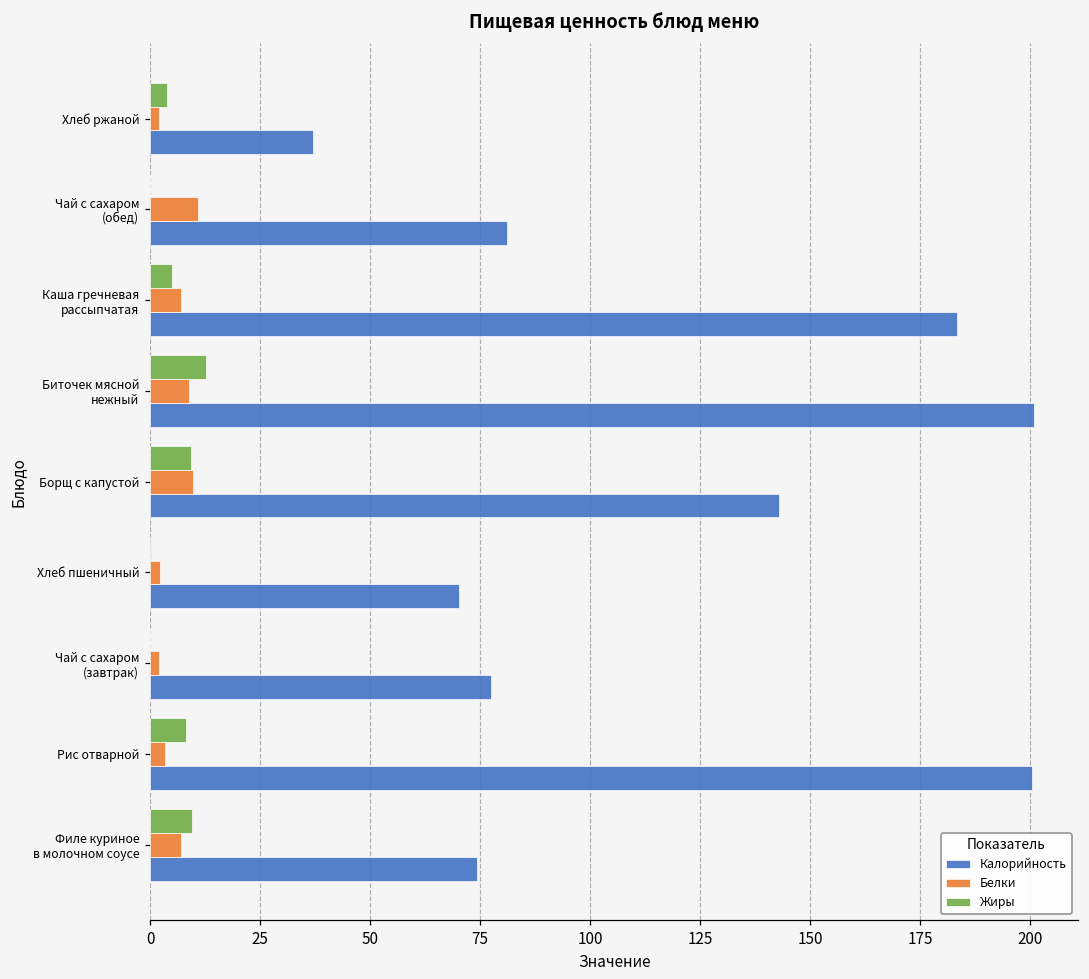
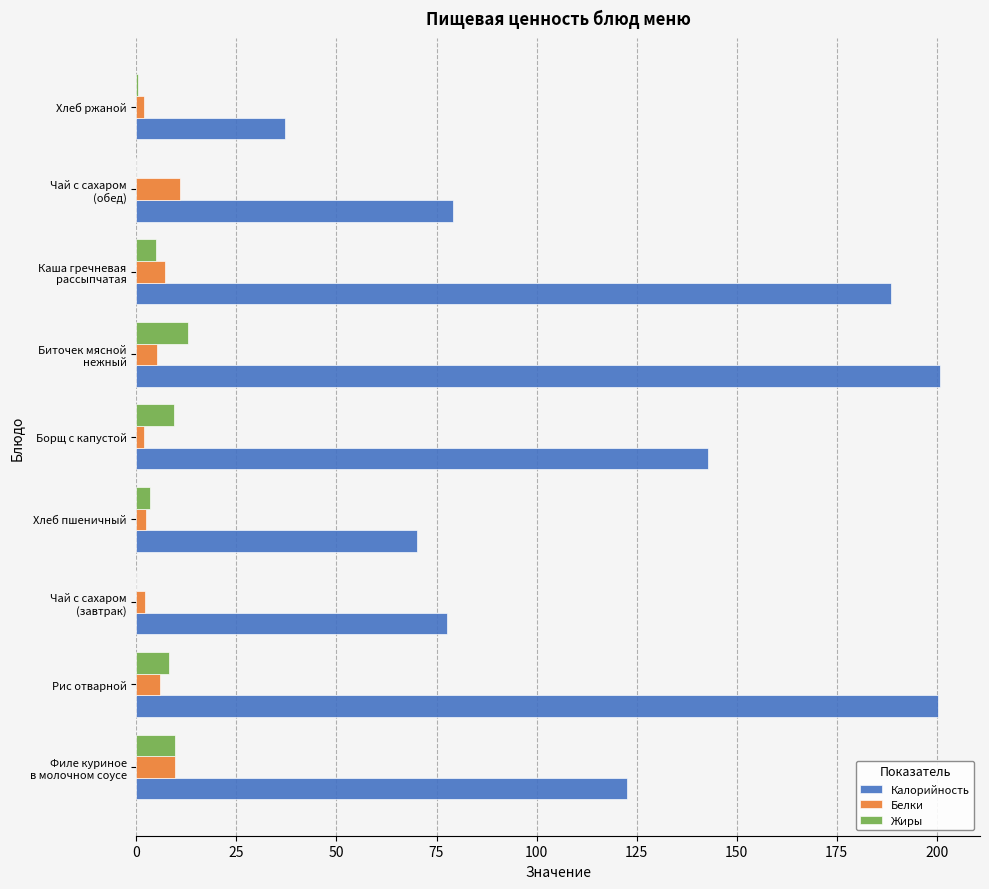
  {
    "Калорийность": {
      "Хлеб ржаной": 37,
-     "Чай с сахаром (обед)": 81,
-     "Каша гречневая рассыпчатая": 183,
+     "Чай с сахаром (обед)": 79,
+     "Каша гречневая рассыпчатая": 189,
      "Биточек мясной нежный": 201,
      "Борщ с капустой": 143,
      "Хлеб пшеничный": 70,
      "Чай с сахаром (завтрак)": 78,
      "Рис отварной": 200,
-     "Филе куриное в молочном соусе": 74
+     "Филе куриное в молочном соусе": 123
    },
    "Белки": {
      "Хлеб ржаной": 2,
      "Чай с сахаром (обед)": 11,
      "Каша гречневая рассыпчатая": 7,
-     "Биточек мясной нежный": 9,
-     "Борщ с капустой": 10,
+     "Биточек мясной нежный": 5,
+     "Борщ с капустой": 2,
      "Хлеб пшеничный": 2,
      "Чай с сахаром (завтрак)": 2,
-     "Рис отварной": 3,
-     "Филе куриное в молочном соусе": 7
+     "Рис отварной": 6,
+     "Филе куриное в молочном соусе": 10
    },
    "Жиры": {
-     "Хлеб ржаной": 4,
+     "Хлеб ржаной": 0,
      "Чай с сахаром (обед)": 0,
      "Каша гречневая рассыпчатая": 5,
      "Биточек мясной нежный": 13,
      "Борщ с капустой": 9,
-     "Хлеб пшеничный": 0,
+     "Хлеб пшеничный": 4,
      "Чай с сахаром (завтрак)": 0,
      "Рис отварной": 8,
      "Филе куриное в молочном соусе": 10
    }
  }
